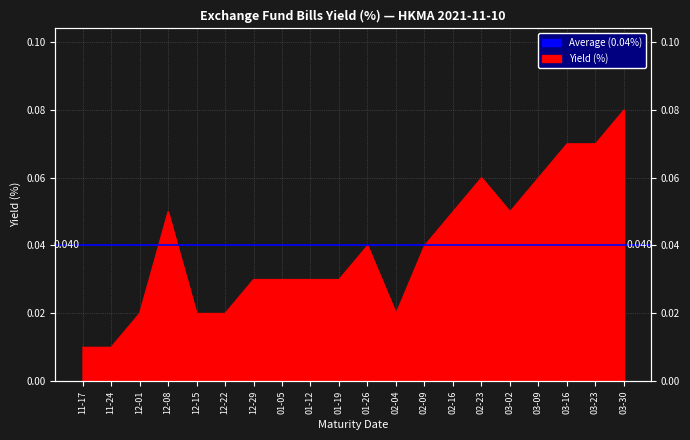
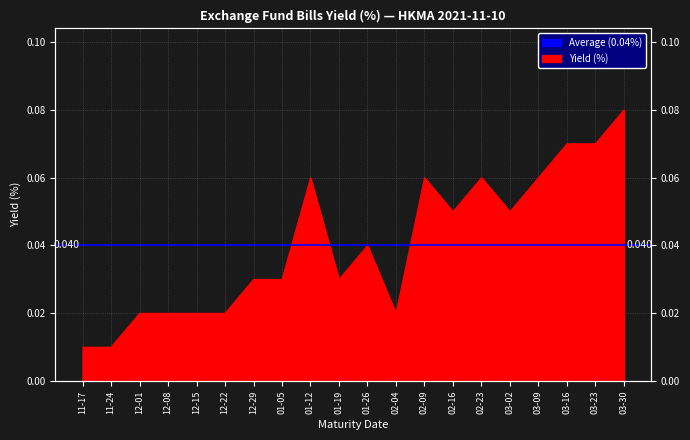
  {
    "11-17": 0.01,
    "11-24": 0.01,
    "12-01": 0.02,
-   "12-08": 0.05,
+   "12-08": 0.02,
    "12-15": 0.02,
    "12-22": 0.02,
    "12-29": 0.03,
    "01-05": 0.03,
-   "01-12": 0.03,
+   "01-12": 0.06,
    "01-19": 0.03,
    "01-26": 0.04,
    "02-04": 0.02,
-   "02-09": 0.04,
+   "02-09": 0.06,
    "02-16": 0.05,
    "02-23": 0.06,
    "03-02": 0.05,
    "03-09": 0.06,
    "03-16": 0.07,
    "03-23": 0.07,
    "03-30": 0.08
  }
